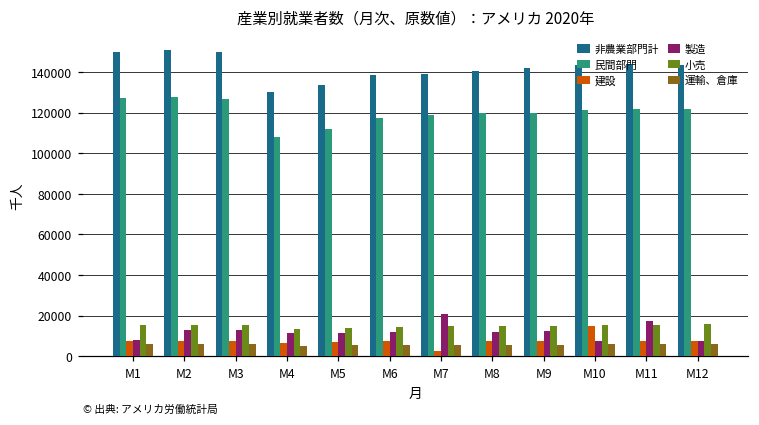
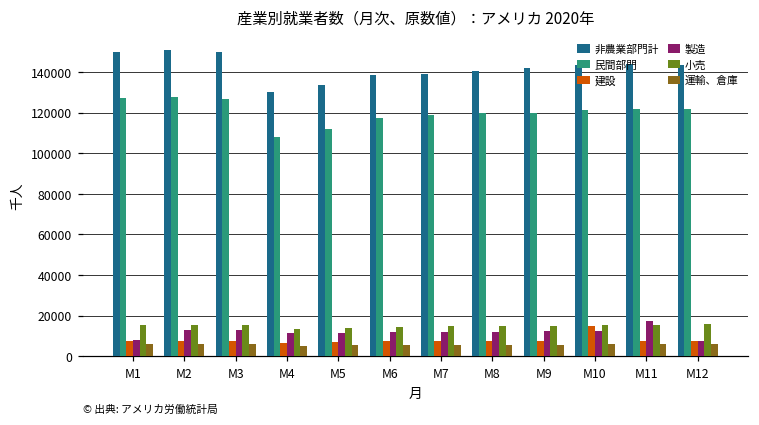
  {
    "建設": {
      "M1": 7000,
      "M2": 7000,
      "M3": 7000,
      "M4": 6000,
      "M5": 7000,
      "M6": 7000,
-     "M7": 3000,
+     "M7": 7000,
      "M8": 7000,
      "M9": 7000,
      "M10": 15000,
      "M11": 7000,
      "M12": 7000
    },
    "製造": {
      "M1": 8000,
      "M2": 13000,
      "M3": 13000,
      "M4": 11000,
      "M5": 12000,
      "M6": 12000,
-     "M7": 21000,
+     "M7": 12000,
      "M8": 12000,
      "M9": 12000,
-     "M10": 8000,
+     "M10": 12000,
      "M11": 17000,
      "M12": 8000
    }
  }
